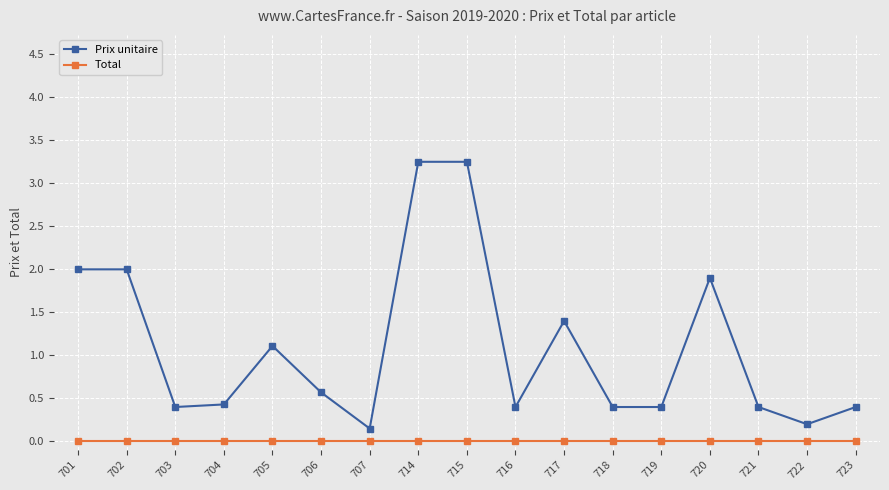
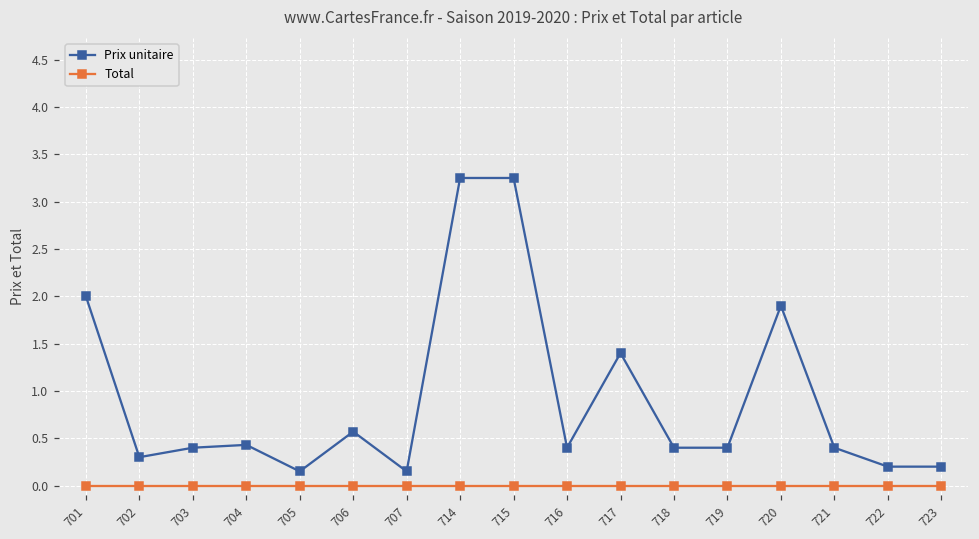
  {
    "Prix unitaire": {
      "701": 2.0,
-     "702": 2.0,
+     "702": 0.3,
      "703": 0.4,
      "704": 0.4,
-     "705": 1.1,
+     "705": 0.2,
      "706": 0.6,
      "707": 0.2,
      "714": 3.3,
      "715": 3.3,
      "716": 0.4,
      "717": 1.4,
      "718": 0.4,
      "719": 0.4,
      "720": 1.9,
      "721": 0.4,
      "722": 0.2,
-     "723": 0.4
+     "723": 0.2
    },
    "Total": {
      "701": 0.0,
      "702": 0.0,
      "703": 0.0,
      "704": 0.0,
      "705": 0.0,
      "706": 0.0,
      "707": 0.0,
      "714": 0.0,
      "715": 0.0,
      "716": 0.0,
      "717": 0.0,
      "718": 0.0,
      "719": 0.0,
      "720": 0.0,
      "721": 0.0,
      "722": 0.0,
      "723": 0.0
    }
  }
